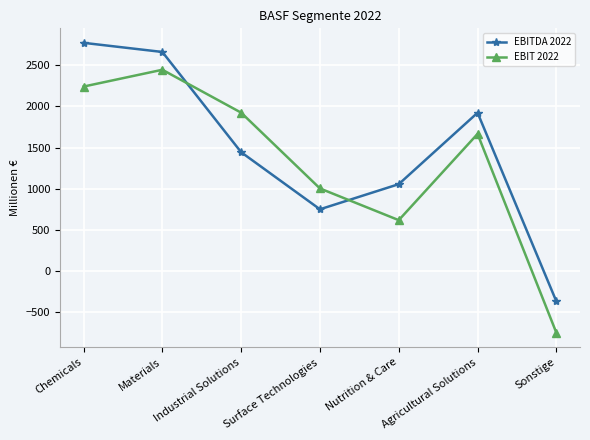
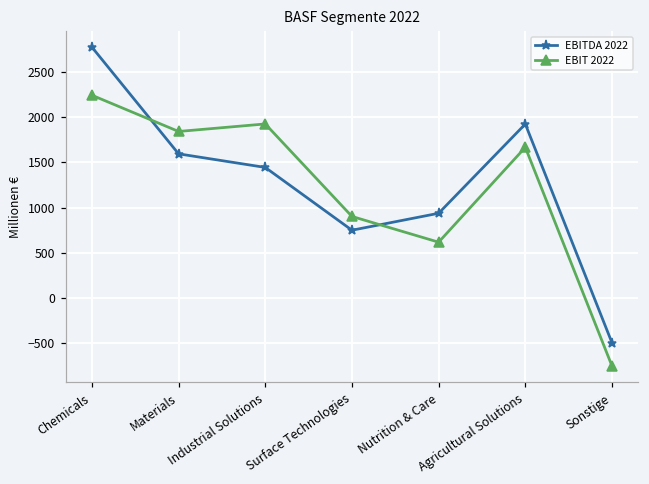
  {
    "EBITDA 2022": {
      "Chemicals": 2800,
-     "Materials": 2700,
+     "Materials": 1600,
      "Industrial Solutions": 1400,
      "Surface Technologies": 800,
-     "Nutrition & Care": 1100,
+     "Nutrition & Care": 900,
      "Agricultural Solutions": 1900,
-     "Sonstige": -400
+     "Sonstige": -500
    },
    "EBIT 2022": {
      "Chemicals": 2200,
-     "Materials": 2400,
+     "Materials": 1800,
      "Industrial Solutions": 1900,
-     "Surface Technologies": 1000,
+     "Surface Technologies": 900,
      "Nutrition & Care": 600,
      "Agricultural Solutions": 1700,
      "Sonstige": -700
    }
  }
